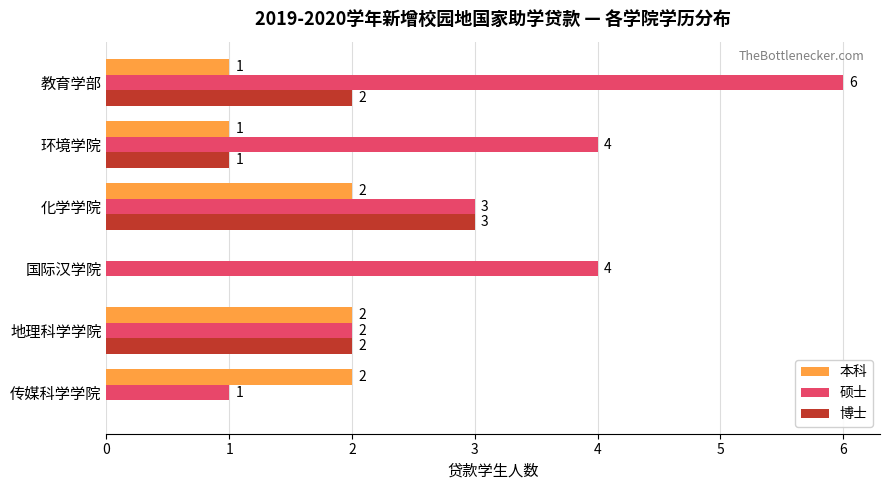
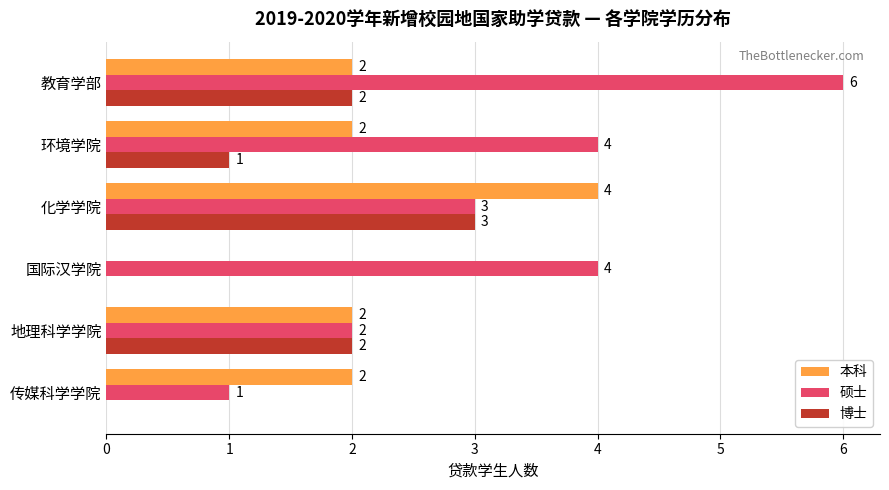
  {
    "本科": {
-     "教育学部": 1,
-     "环境学院": 1,
-     "化学学院": 2,
+     "教育学部": 2,
+     "环境学院": 2,
+     "化学学院": 4,
      "地理科学学院": 2,
      "传媒科学学院": 2
    },
    "硕士": {
      "教育学部": 6,
      "环境学院": 4,
      "化学学院": 3,
      "国际汉学院": 4,
      "地理科学学院": 2,
      "传媒科学学院": 1
    },
    "博士": {
      "教育学部": 2,
      "环境学院": 1,
      "化学学院": 3,
      "地理科学学院": 2
    }
  }
